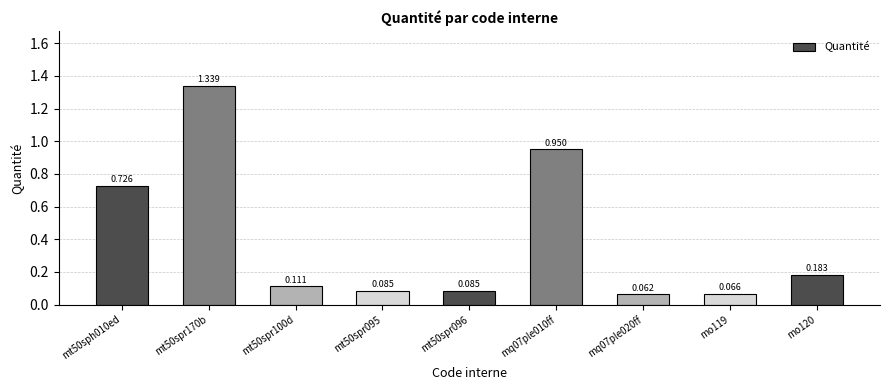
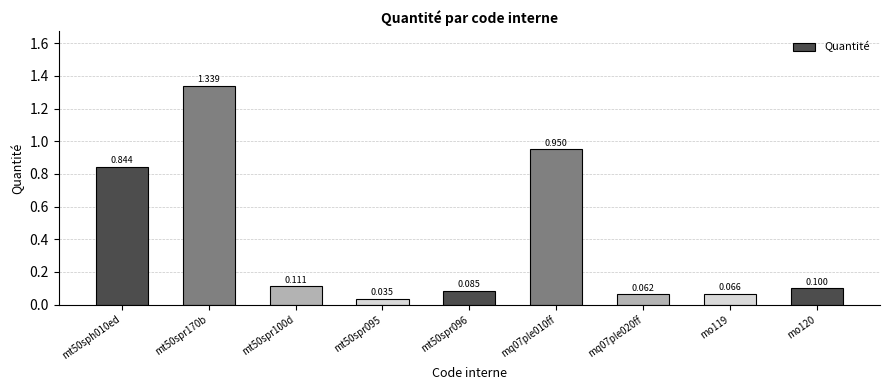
  {
-   "mt50sph010ed": 0.726,
+   "mt50sph010ed": 0.844,
    "mt50spr170b": 1.339,
    "mt50spr100d": 0.111,
-   "mt50spr095": 0.085,
+   "mt50spr095": 0.035,
    "mt50spr096": 0.085,
    "mq07ple010ff": 0.950,
    "mq07ple020ff": 0.062,
    "mo119": 0.066,
-   "mo120": 0.183
+   "mo120": 0.100
  }
